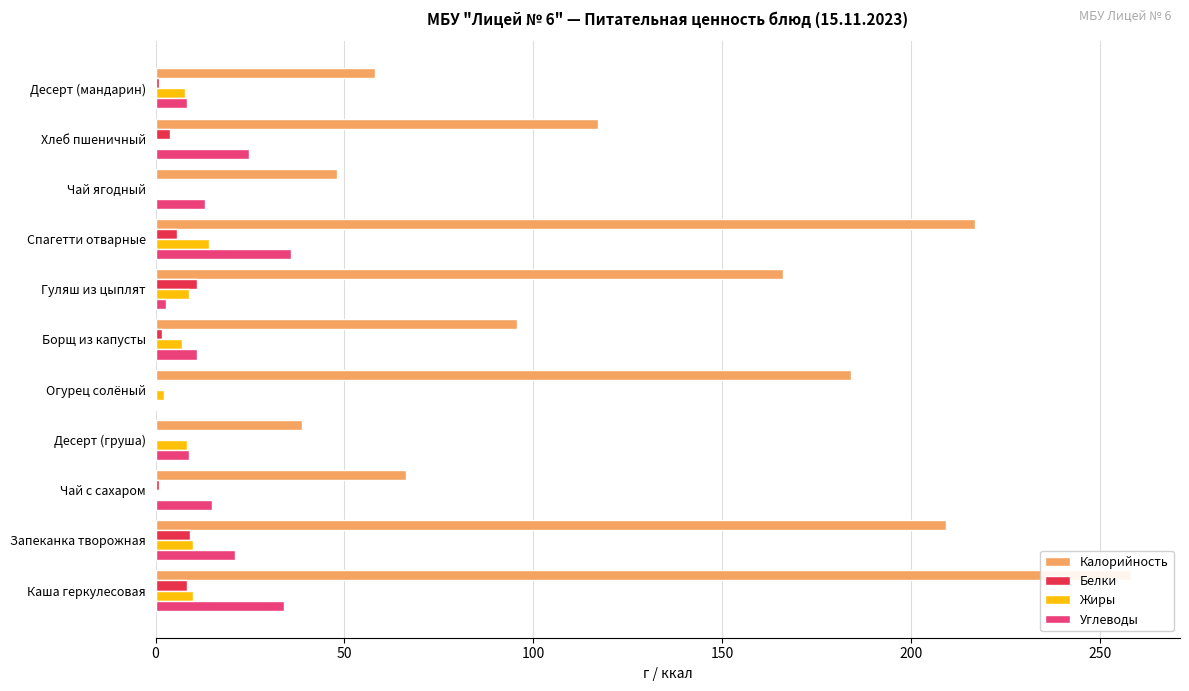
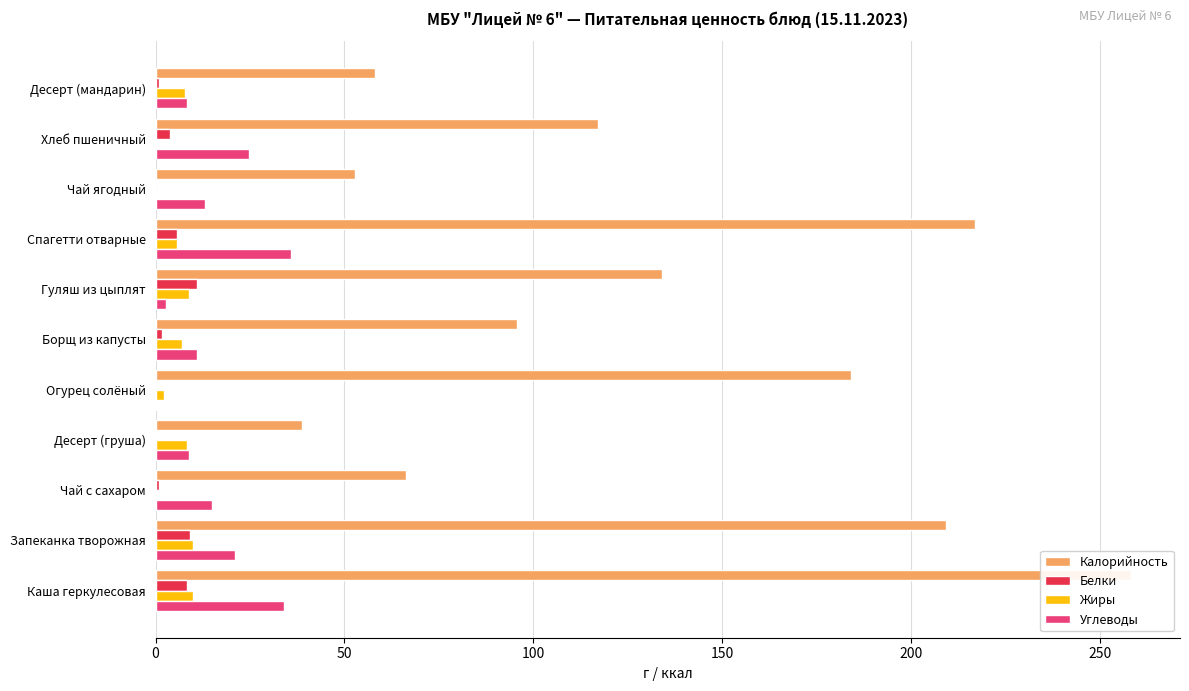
  {
    "Калорийность": {
      "Десерт (мандарин)": 58,
      "Хлеб пшеничный": 117,
-     "Чай ягодный": 48,
+     "Чай ягодный": 53,
      "Спагетти отварные": 217,
-     "Гуляш из цыплят": 166,
+     "Гуляш из цыплят": 134,
      "Борщ из капусты": 96,
      "Огурец солёный": 184,
      "Десерт (груша)": 39,
      "Чай с сахаром": 66,
      "Запеканка творожная": 209
    },
    "Жиры": {
      "Десерт (мандарин)": 8,
-     "Спагетти отварные": 14,
+     "Спагетти отварные": 6,
      "Гуляш из цыплят": 9,
      "Борщ из капусты": 7,
      "Огурец солёный": 2,
      "Десерт (груша)": 8,
      "Запеканка творожная": 10,
      "Каша геркулесовая": 10
    }
  }
